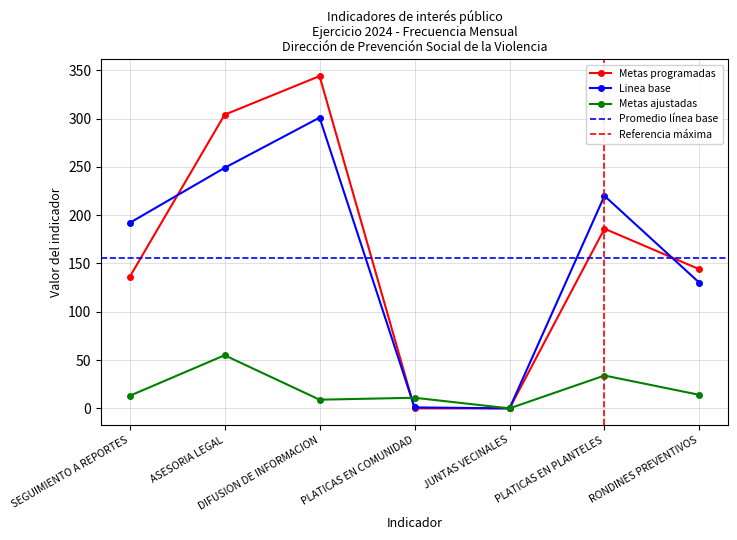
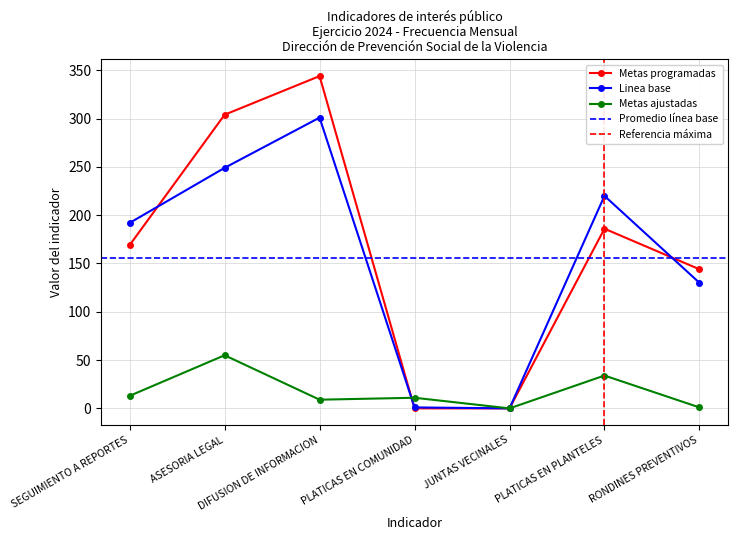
  {
    "Metas programadas": {
-     "SEGUIMIENTO A REPORTES": 140,
+     "SEGUIMIENTO A REPORTES": 170,
      "ASESORIA LEGAL": 300,
      "DIFUSION DE INFORMACION": 340,
      "PLATICAS EN PLANTELES": 190,
      "RONDINES PREVENTIVOS": 140
    },
    "Linea base": {
      "SEGUIMIENTO A REPORTES": 190,
      "ASESORIA LEGAL": 250,
      "DIFUSION DE INFORMACION": 300,
      "PLATICAS EN PLANTELES": 220,
      "RONDINES PREVENTIVOS": 130
    },
    "Metas ajustadas": {
      "SEGUIMIENTO A REPORTES": 10,
      "ASESORIA LEGAL": 60,
      "DIFUSION DE INFORMACION": 10,
      "PLATICAS EN COMUNIDAD": 10,
      "PLATICAS EN PLANTELES": 30,
-     "RONDINES PREVENTIVOS": 10
+     "RONDINES PREVENTIVOS": 0
    }
  }
